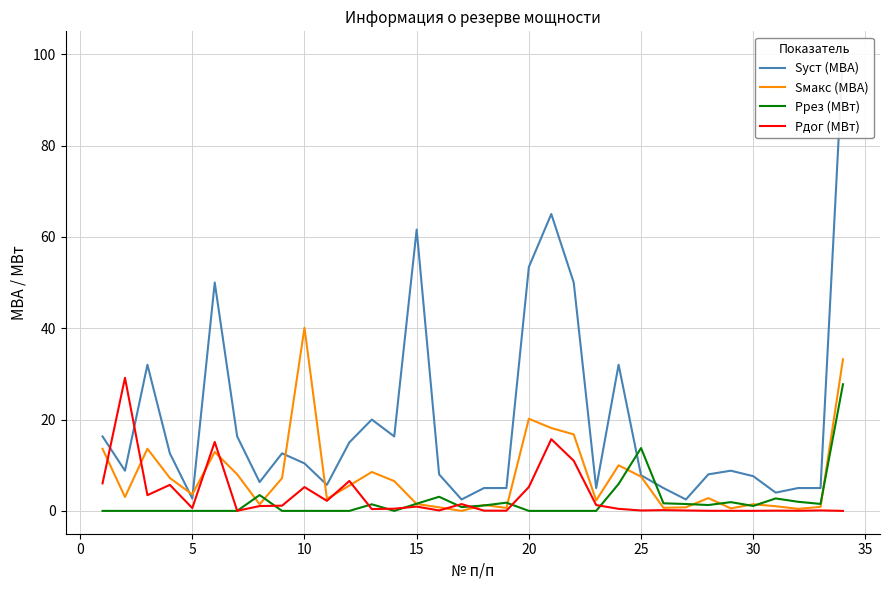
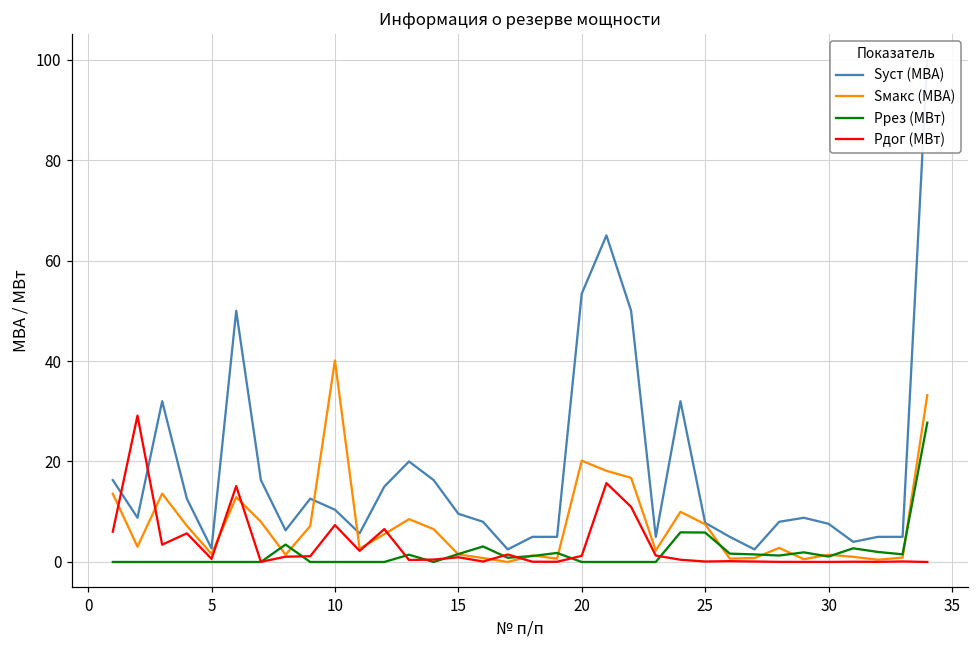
  {
    "Sуст (МВА)": {
      "5": 3,
      "10": 10,
-     "15": 62,
+     "15": 10,
      "20": 53,
      "30": 8
    },
    "Sмакс (МВА)": {
-     "5": 4,
+     "5": 2,
      "10": 40,
      "20": 20
    },
    "Ррез (МВт)": {
      "5": 0,
      "10": 0,
      "20": 0,
-     "25": 14
+     "25": 6
    },
    "Рдог (МВт)": {
      "5": 1,
-     "10": 5,
+     "10": 7,
      "15": 1,
-     "20": 5,
+     "20": 1,
      "25": 0,
      "30": 0
    }
  }
